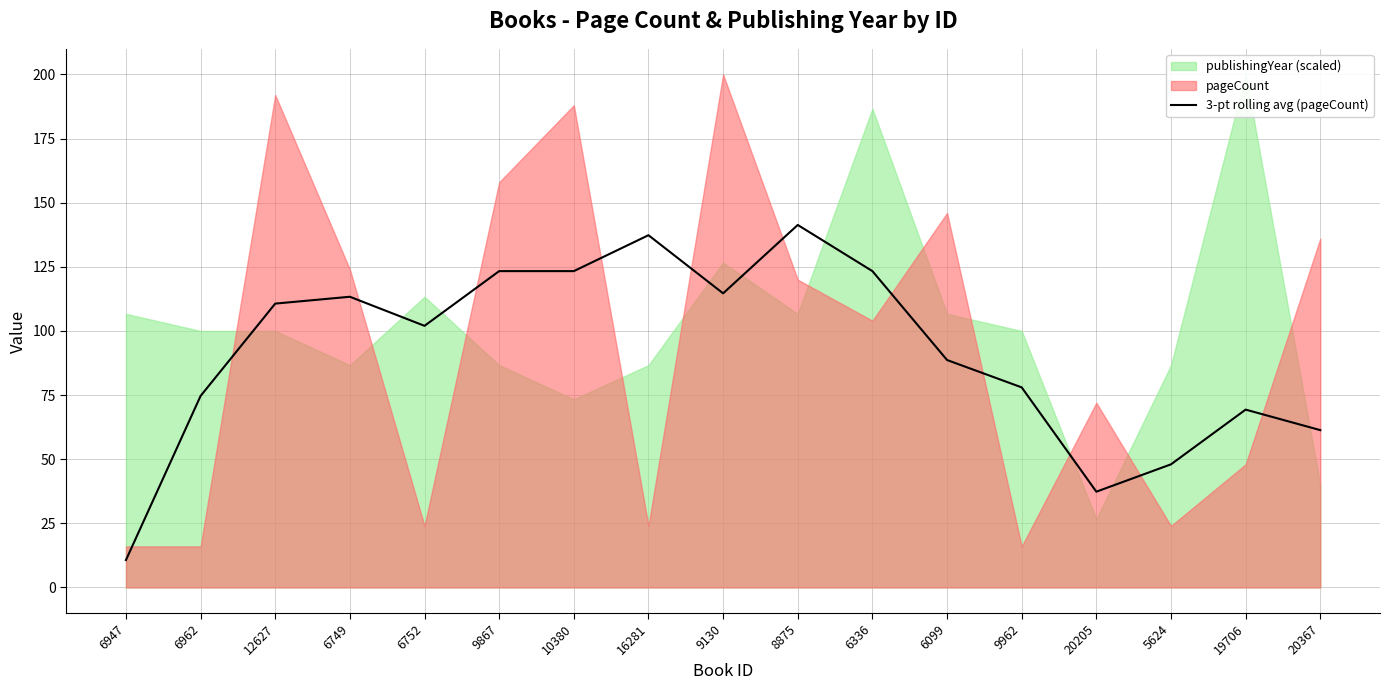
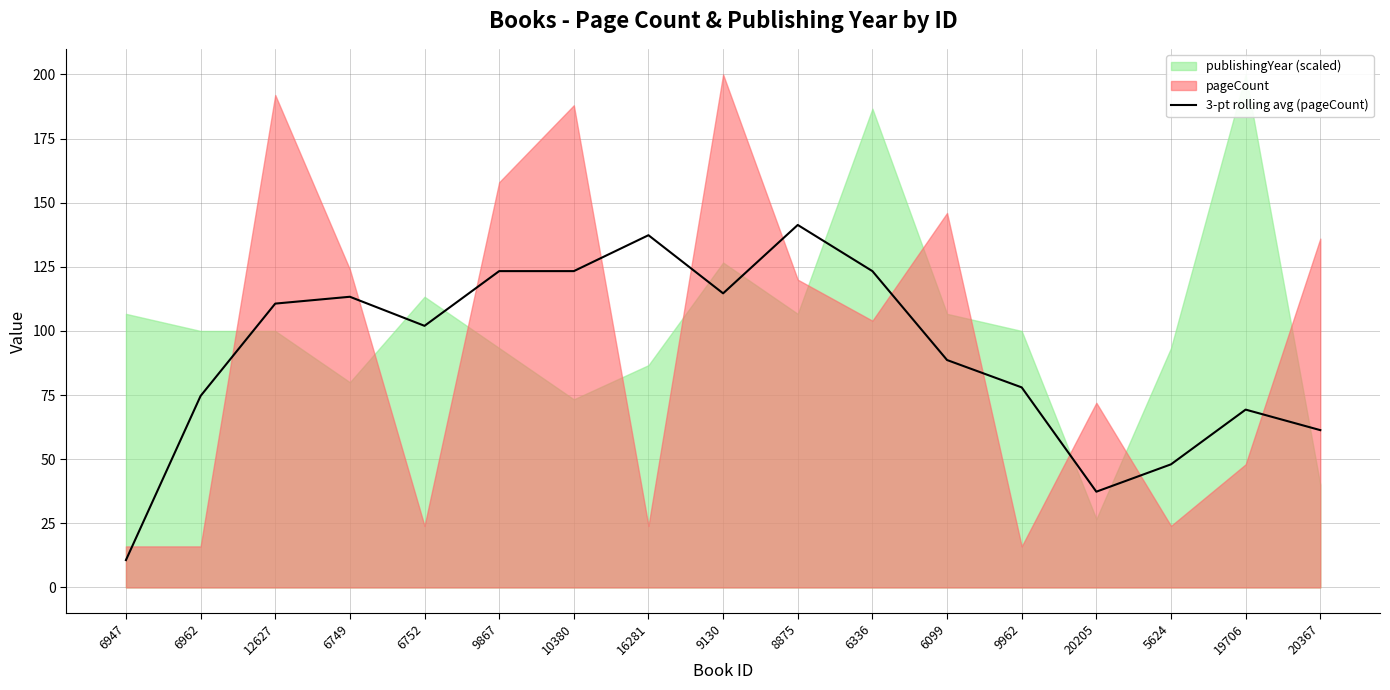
  {
    "3-pt rolling avg (pageCount)": {
      "6947": 11,
      "6962": 75,
      "12627": 111,
      "6749": 113,
      "6752": 102,
      "9867": 123,
      "10380": 123,
      "16281": 137,
      "9130": 115,
      "8875": 141,
      "6336": 123,
      "6099": 89,
      "9962": 78,
      "20205": 37,
      "5624": 48,
      "19706": 69,
      "20367": 61
    },
    "publishingYear (scaled)": {
      "6947": 107,
      "6962": 100,
      "12627": 100,
-     "6749": 87,
+     "6749": 80,
      "6752": 113,
-     "9867": 87,
+     "9867": 93,
      "10380": 73,
      "16281": 87,
      "9130": 127,
      "8875": 107,
      "6336": 187,
      "6099": 107,
      "9962": 100,
      "20205": 27,
-     "5624": 87,
+     "5624": 93,
      "20367": 40
    },
    "pageCount": {
      "6947": 16,
      "6962": 16,
      "12627": 192,
      "6749": 124,
      "6752": 24,
      "9867": 158,
      "10380": 188,
      "16281": 24,
      "9130": 200,
      "8875": 120,
      "6336": 104,
      "6099": 146,
      "9962": 16,
      "20205": 72,
      "5624": 24,
      "19706": 48,
      "20367": 136
    }
  }
